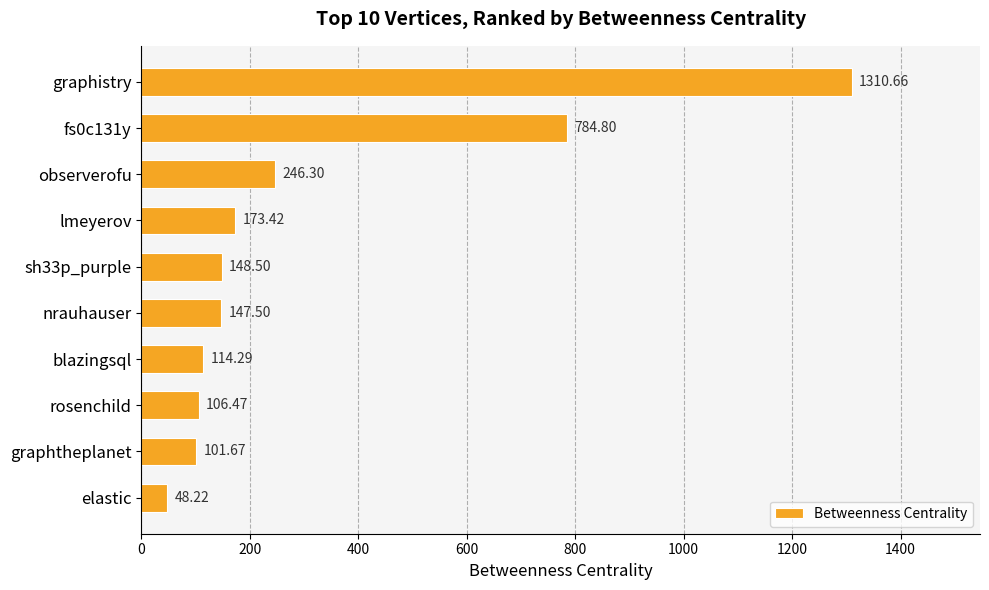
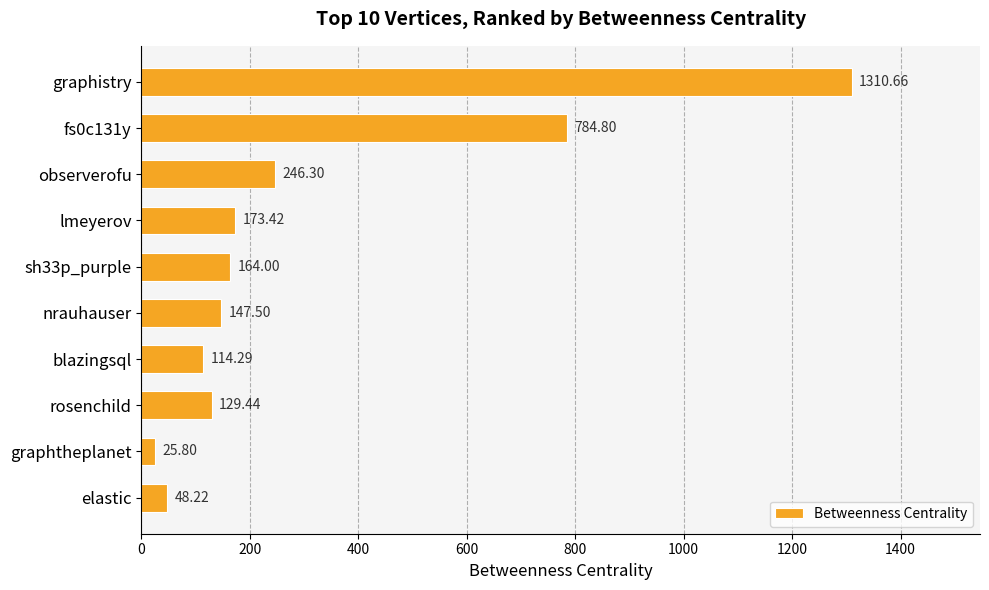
  {
    "graphistry": 1310.66,
    "fs0c131y": 784.80,
    "observerofu": 246.30,
    "lmeyerov": 173.42,
-   "sh33p_purple": 148.50,
+   "sh33p_purple": 164.00,
    "nrauhauser": 147.50,
    "blazingsql": 114.29,
-   "rosenchild": 106.47,
-   "graphtheplanet": 101.67,
+   "rosenchild": 129.44,
+   "graphtheplanet": 25.80,
    "elastic": 48.22
  }
